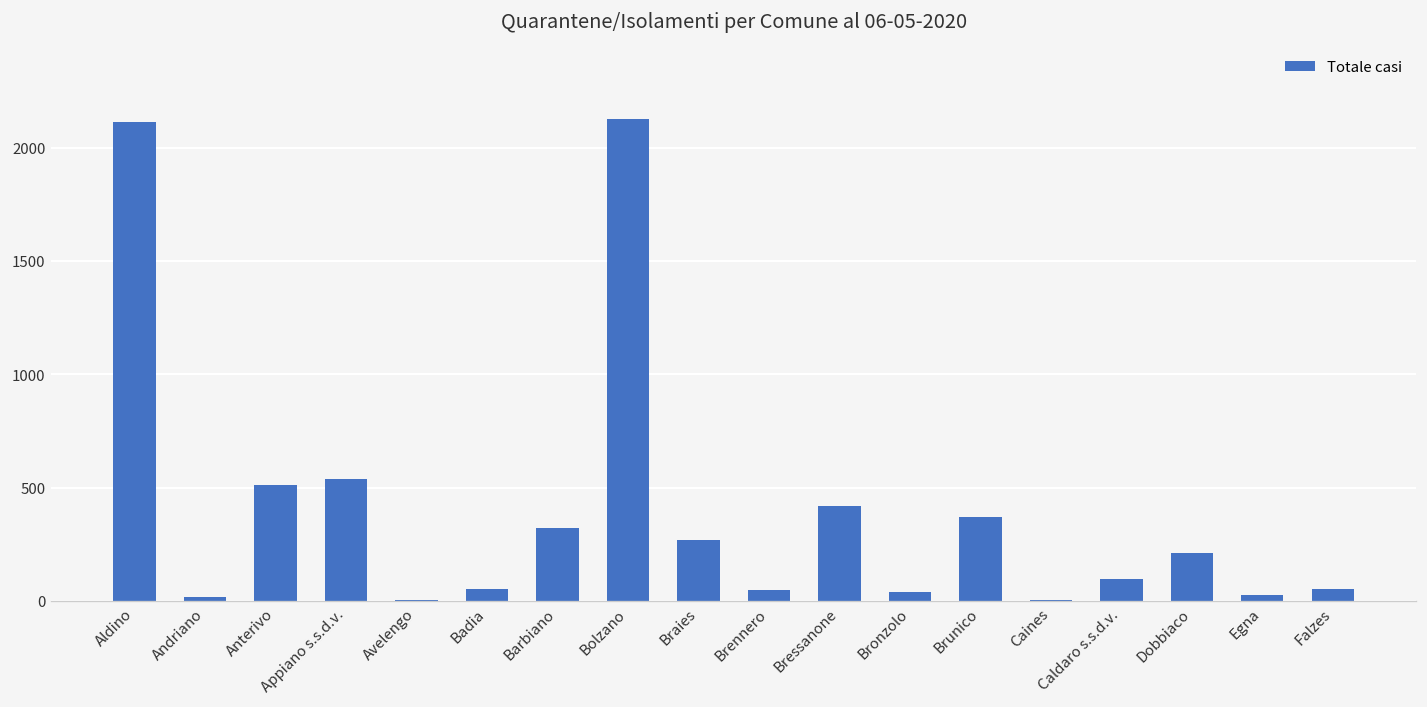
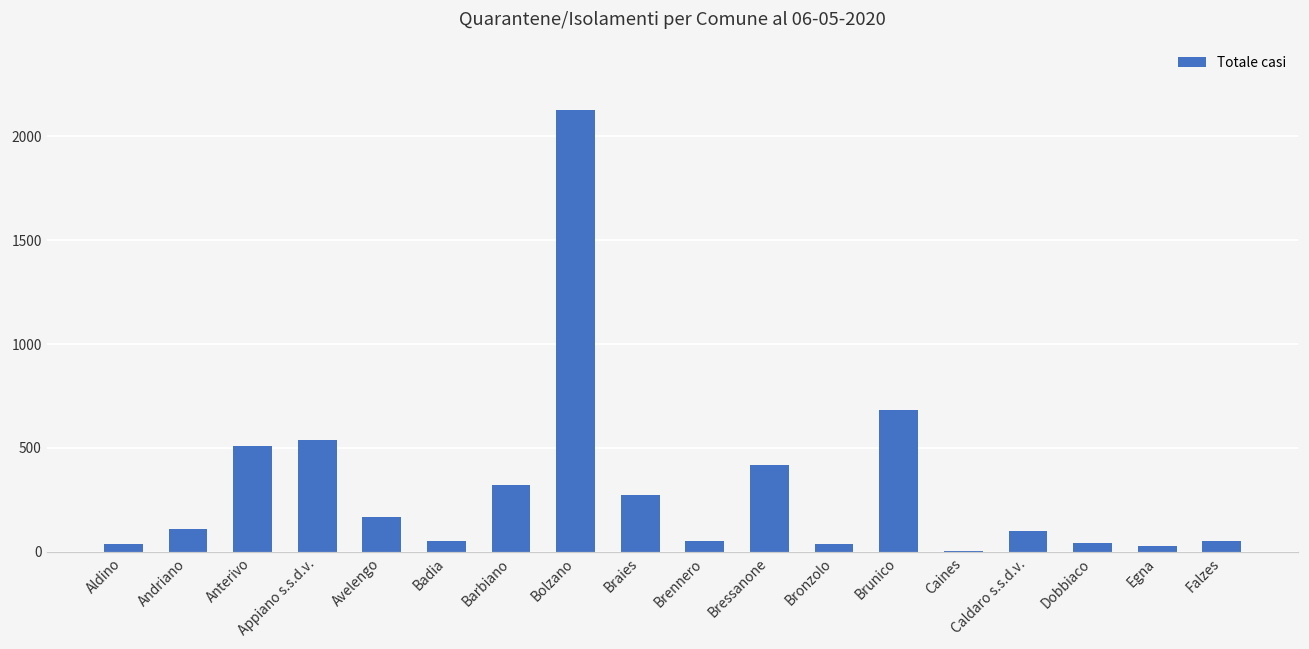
  {
-   "Aldino": 2110,
-   "Andriano": 20,
+   "Aldino": 40,
+   "Andriano": 110,
    "Anterivo": 510,
    "Appiano s.s.d.v.": 540,
-   "Avelengo": 10,
+   "Avelengo": 170,
    "Badia": 50,
    "Barbiano": 320,
    "Bolzano": 2130,
    "Braies": 270,
    "Brennero": 50,
    "Bressanone": 420,
    "Bronzolo": 40,
-   "Brunico": 370,
+   "Brunico": 680,
    "Caldaro s.s.d.v.": 100,
-   "Dobbiaco": 210,
+   "Dobbiaco": 40,
    "Egna": 30,
    "Falzes": 50
  }
